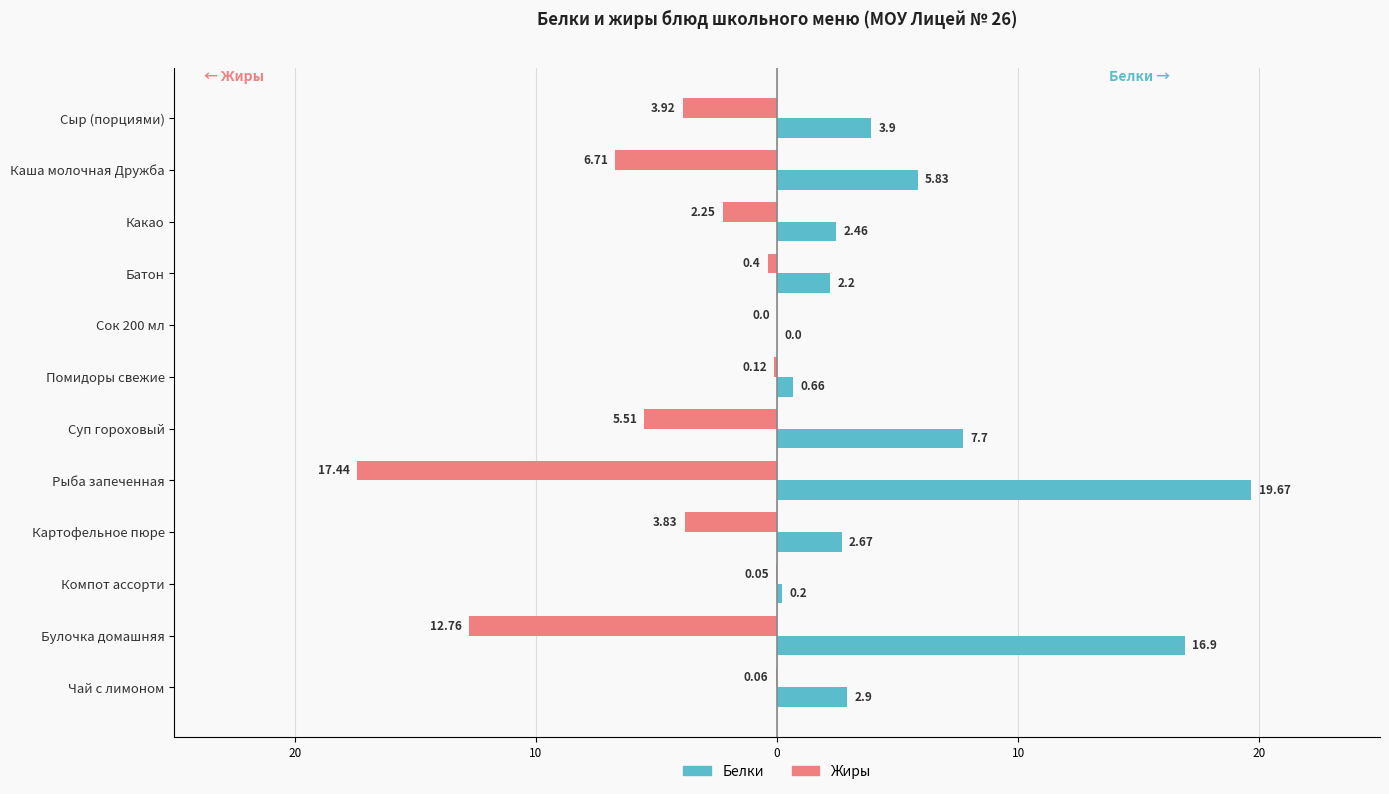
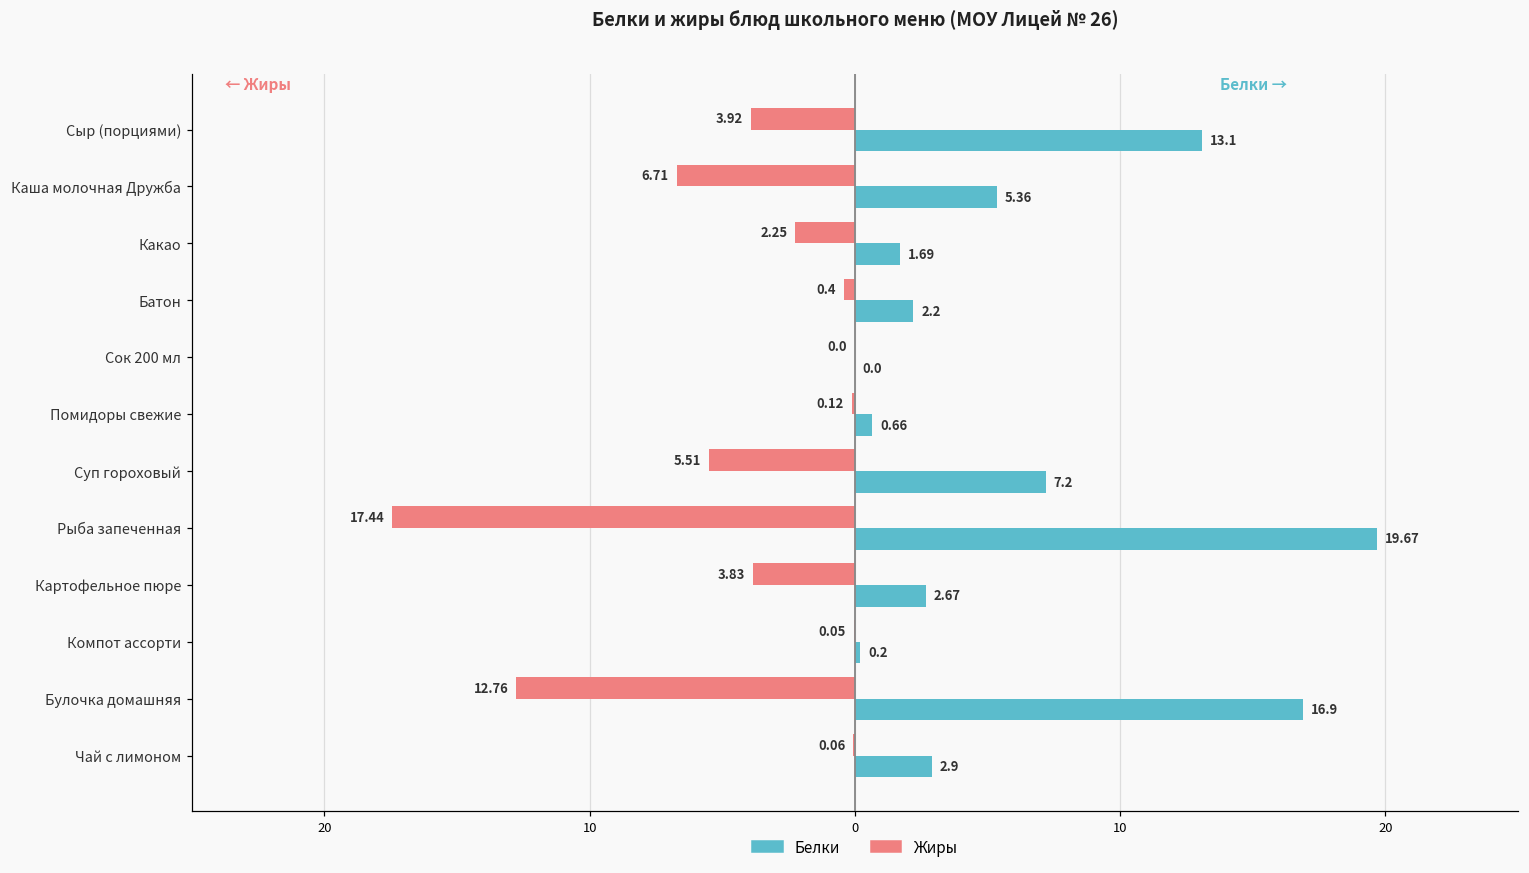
  {
    "Белки": {
-     "Сыр (порциями)": 3.9,
-     "Каша молочная Дружба": 5.83,
-     "Какао": 2.46,
+     "Сыр (порциями)": 13.1,
+     "Каша молочная Дружба": 5.36,
+     "Какао": 1.69,
      "Батон": 2.2,
      "Сок 200 мл": 0.0,
      "Помидоры свежие": 0.66,
-     "Суп гороховый": 7.7,
+     "Суп гороховый": 7.2,
      "Рыба запеченная": 19.67,
      "Картофельное пюре": 2.67,
      "Компот ассорти": 0.2,
      "Булочка домашняя": 16.9,
      "Чай с лимоном": 2.9
    },
    "Жиры": {
      "Сок 200 мл": 0.0
    }
  }
